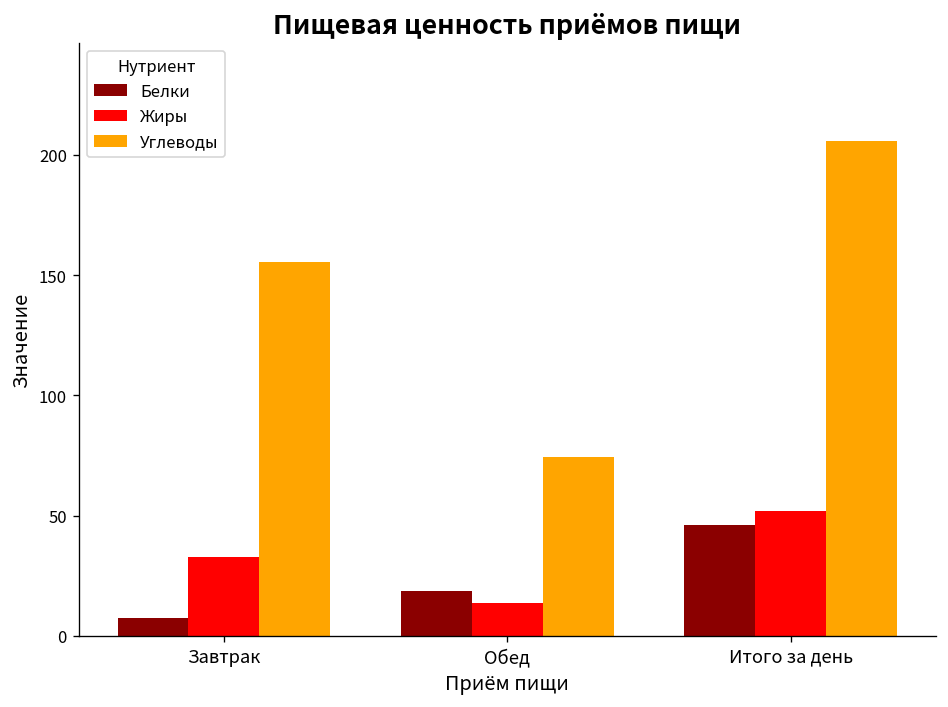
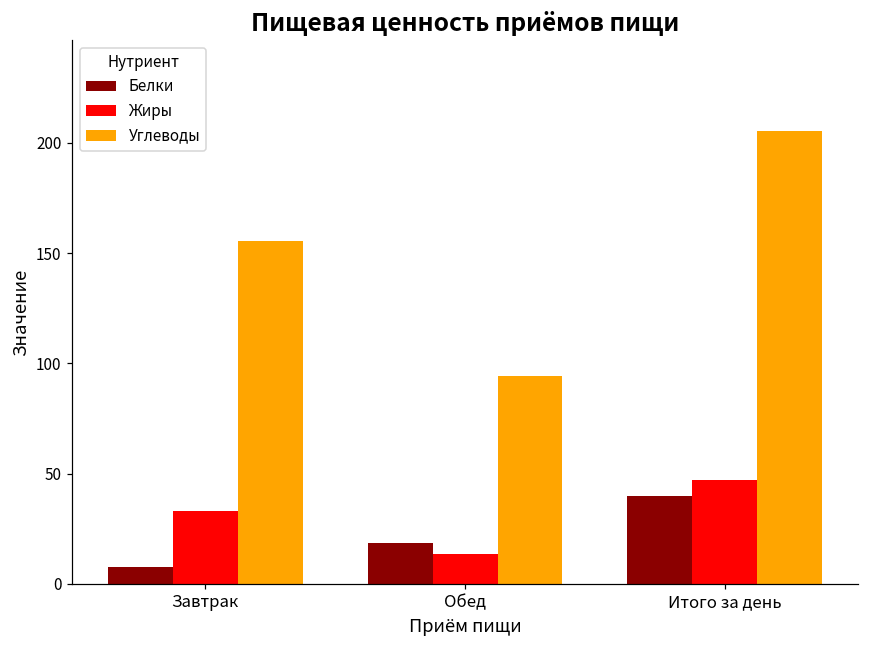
  {
    "Белки": {
      "Завтрак": 7,
      "Обед": 18,
-     "Итого за день": 46
+     "Итого за день": 40
    },
    "Жиры": {
      "Завтрак": 33,
      "Обед": 14,
-     "Итого за день": 52
+     "Итого за день": 47
    },
    "Углеводы": {
      "Завтрак": 156,
-     "Обед": 74,
+     "Обед": 94,
      "Итого за день": 206
    }
  }
